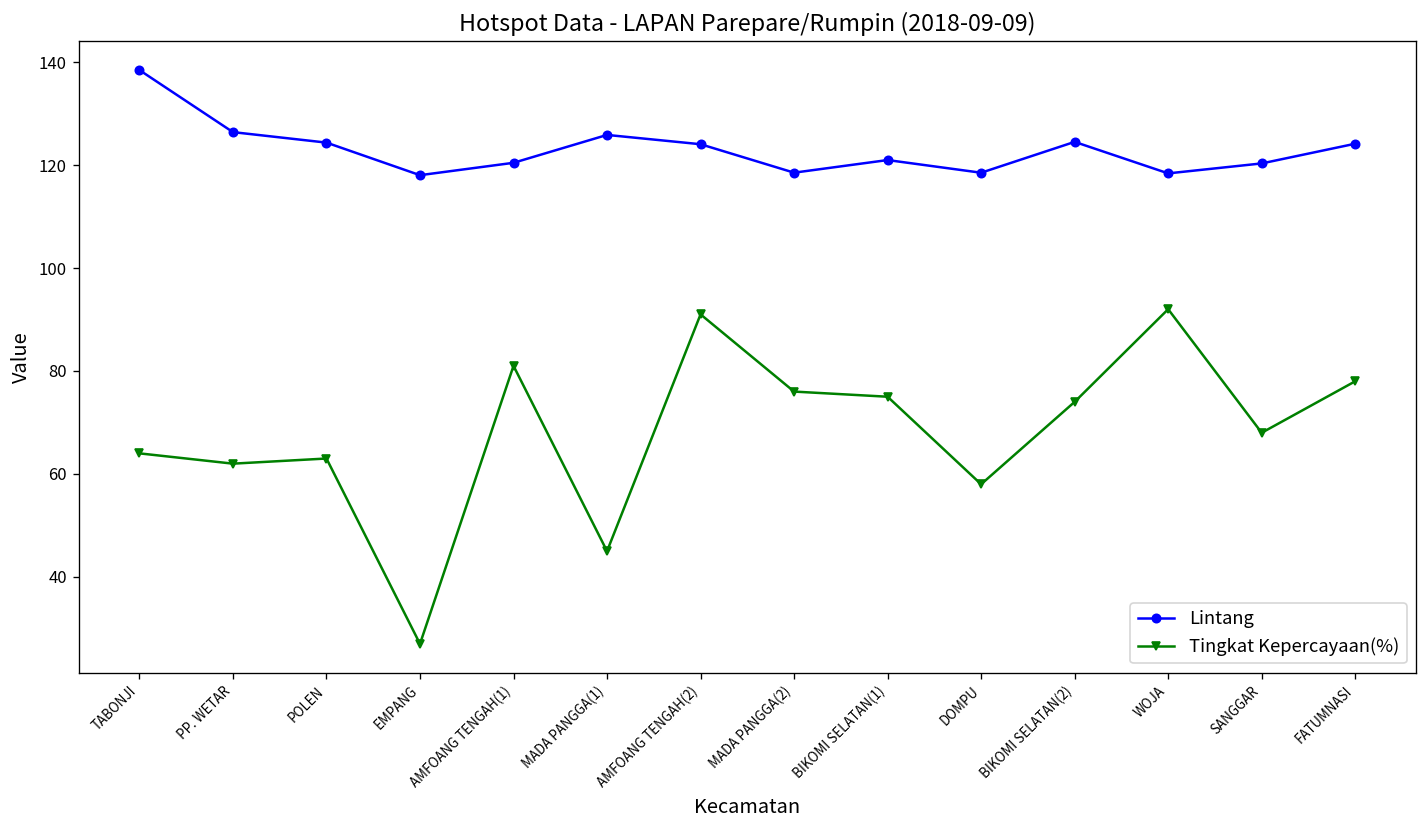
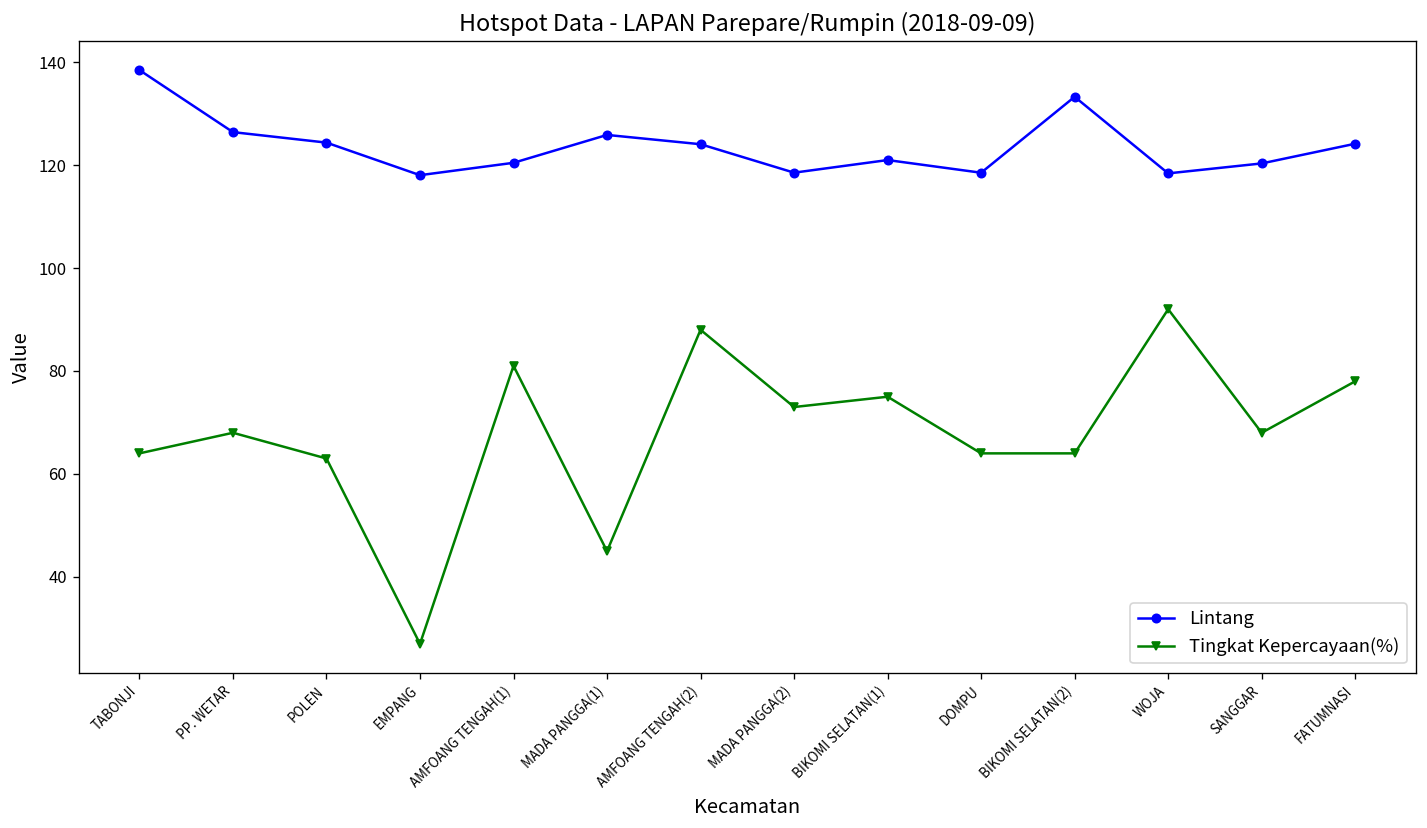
  {
    "Lintang": {
      "TABONJI": 138,
      "PP. WETAR": 126,
      "POLEN": 124,
      "EMPANG": 118,
      "AMFOANG TENGAH(1)": 120,
      "MADA PANGGA(1)": 126,
      "AMFOANG TENGAH(2)": 124,
      "MADA PANGGA(2)": 119,
      "BIKOMI SELATAN(1)": 121,
      "DOMPU": 119,
-     "BIKOMI SELATAN(2)": 125,
+     "BIKOMI SELATAN(2)": 133,
      "WOJA": 118,
      "SANGGAR": 120,
      "FATUMNASI": 124
    },
    "Tingkat Kepercayaan(%)": {
      "TABONJI": 64,
-     "PP. WETAR": 62,
+     "PP. WETAR": 68,
      "POLEN": 63,
      "EMPANG": 27,
      "AMFOANG TENGAH(1)": 81,
      "MADA PANGGA(1)": 45,
-     "AMFOANG TENGAH(2)": 91,
-     "MADA PANGGA(2)": 76,
+     "AMFOANG TENGAH(2)": 88,
+     "MADA PANGGA(2)": 73,
      "BIKOMI SELATAN(1)": 75,
-     "DOMPU": 58,
-     "BIKOMI SELATAN(2)": 74,
+     "DOMPU": 64,
+     "BIKOMI SELATAN(2)": 64,
      "WOJA": 92,
      "SANGGAR": 68,
      "FATUMNASI": 78
    }
  }
